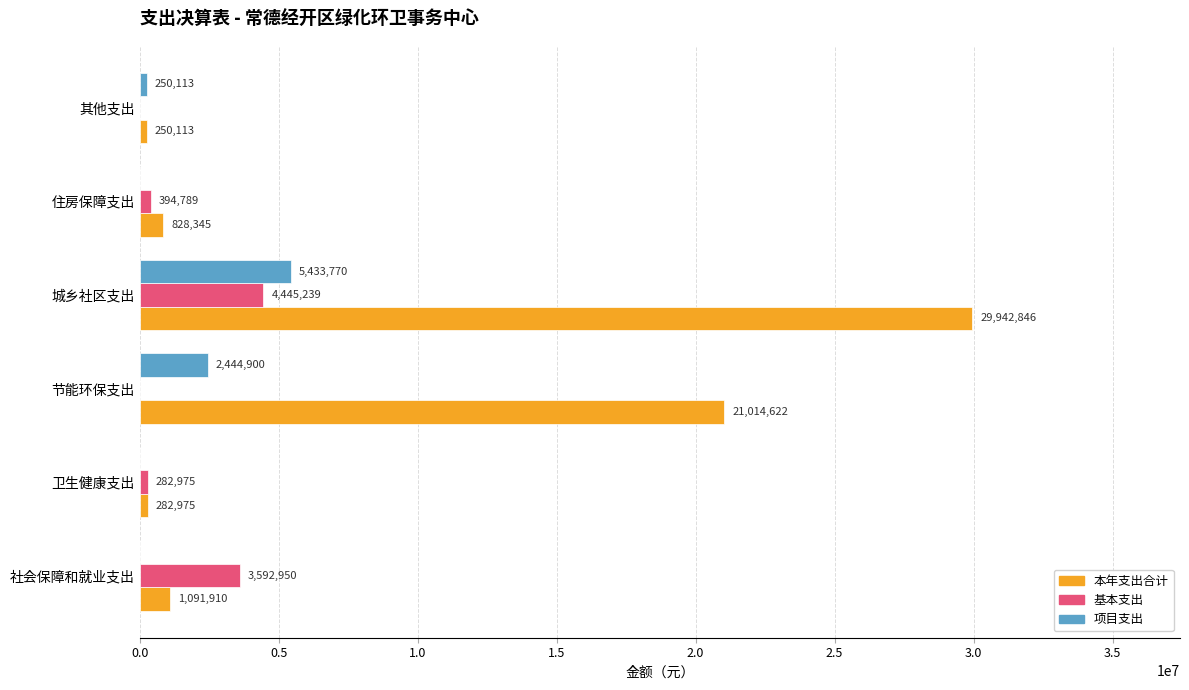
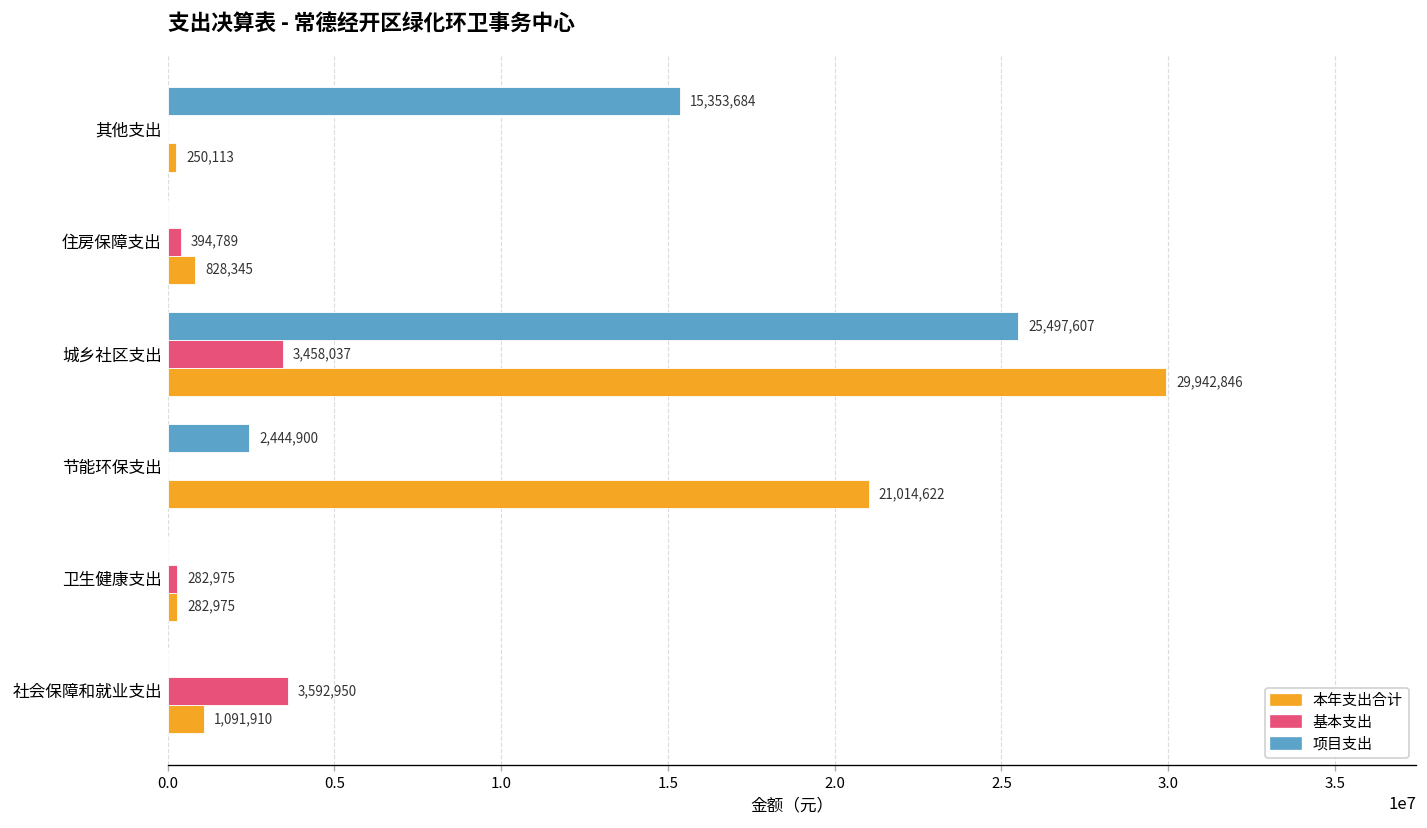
  {
    "本年支出合计": {
      "其他支出": "250,113",
      "住房保障支出": "828,345",
      "城乡社区支出": "29,942,846",
      "节能环保支出": "21,014,622",
      "卫生健康支出": "282,975",
      "社会保障和就业支出": "1,091,910"
    },
    "基本支出": {
      "住房保障支出": "394,789",
-     "城乡社区支出": "4,445,239",
+     "城乡社区支出": "3,458,037",
      "卫生健康支出": "282,975",
      "社会保障和就业支出": "3,592,950"
    },
    "项目支出": {
-     "其他支出": "250,113",
-     "城乡社区支出": "5,433,770",
+     "其他支出": "15,353,684",
+     "城乡社区支出": "25,497,607",
      "节能环保支出": "2,444,900"
    }
  }
